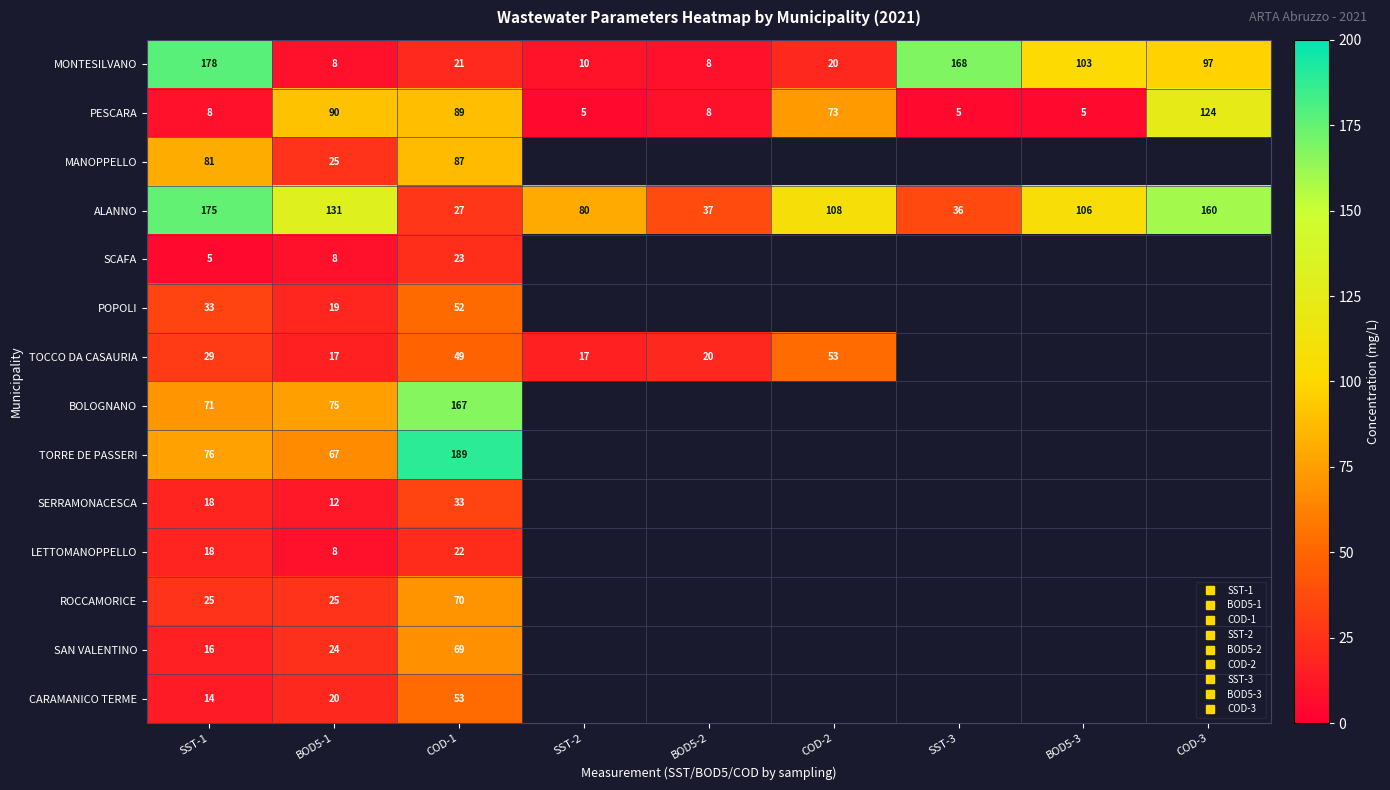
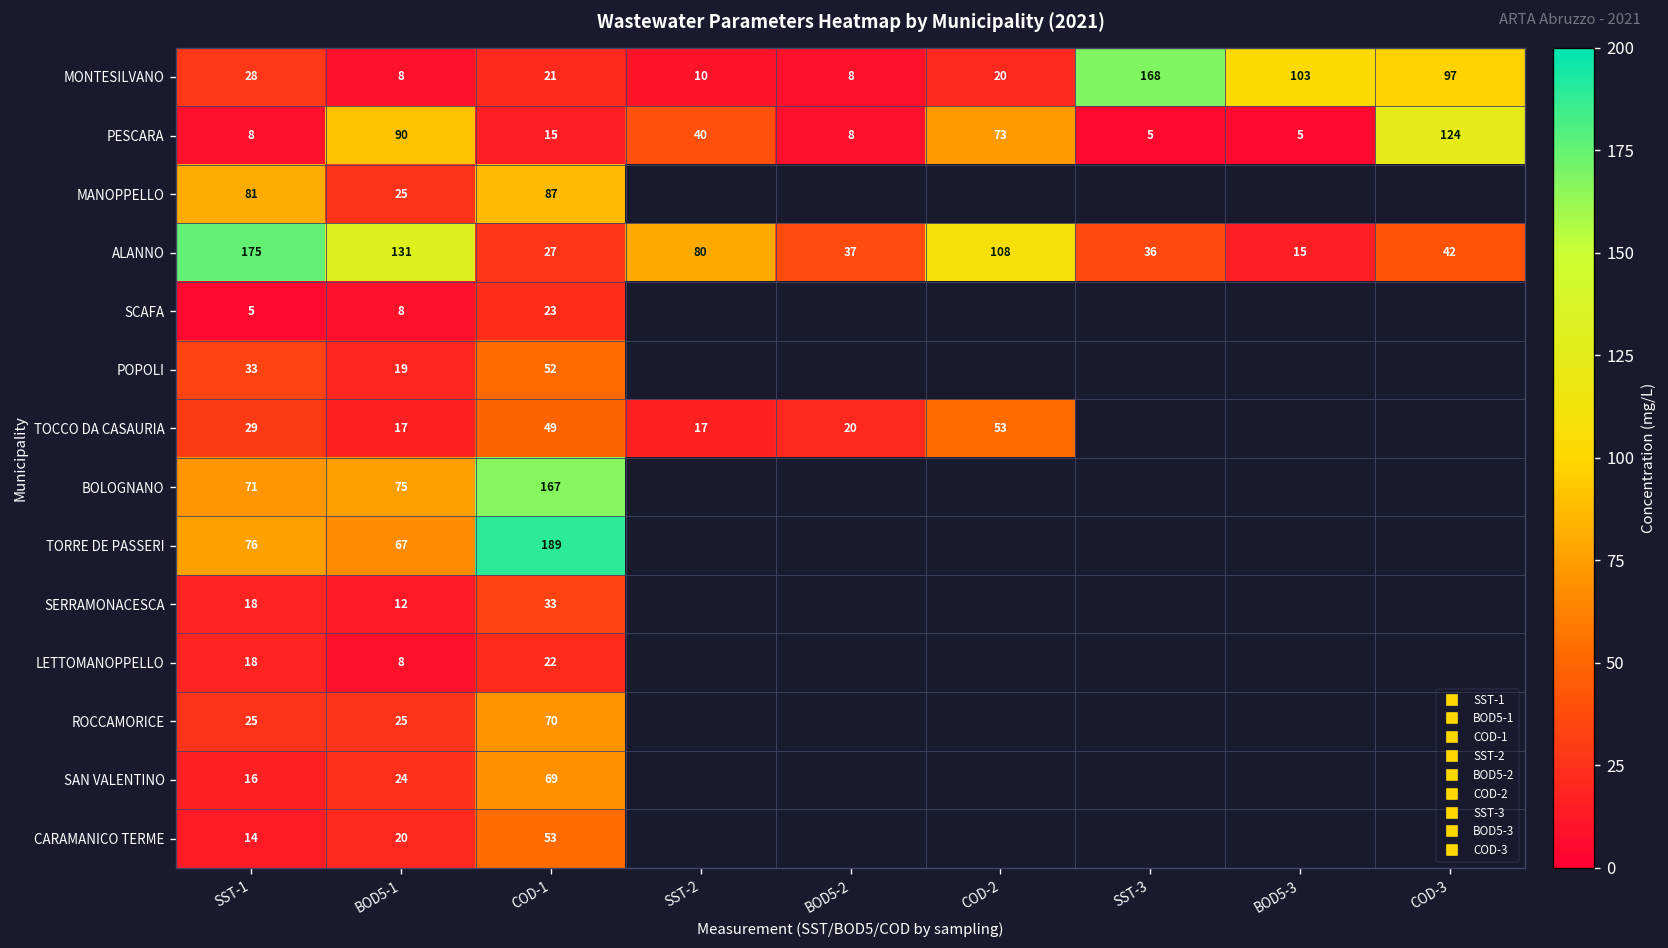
  {
    "MONTESILVANO": {
-     "SST-1": 178,
+     "SST-1": 28,
      "BOD5-1": 8,
      "COD-1": 21,
      "SST-2": 10,
      "BOD5-2": 8,
      "COD-2": 20,
      "SST-3": 168,
      "BOD5-3": 103,
      "COD-3": 97
    },
    "PESCARA": {
      "SST-1": 8,
      "BOD5-1": 90,
-     "COD-1": 89,
-     "SST-2": 5,
+     "COD-1": 15,
+     "SST-2": 40,
      "BOD5-2": 8,
      "COD-2": 73,
      "SST-3": 5,
      "BOD5-3": 5,
      "COD-3": 124
    },
    "MANOPPELLO": {
      "SST-1": 81,
      "BOD5-1": 25,
      "COD-1": 87
    },
    "ALANNO": {
      "SST-1": 175,
      "BOD5-1": 131,
      "COD-1": 27,
      "SST-2": 80,
      "BOD5-2": 37,
      "COD-2": 108,
      "SST-3": 36,
-     "BOD5-3": 106,
-     "COD-3": 160
+     "BOD5-3": 15,
+     "COD-3": 42
    },
    "SCAFA": {
      "SST-1": 5,
      "BOD5-1": 8,
      "COD-1": 23
    },
    "POPOLI": {
      "SST-1": 33,
      "BOD5-1": 19,
      "COD-1": 52
    },
    "TOCCO DA CASAURIA": {
      "SST-1": 29,
      "BOD5-1": 17,
      "COD-1": 49,
      "SST-2": 17,
      "BOD5-2": 20,
      "COD-2": 53
    },
    "BOLOGNANO": {
      "SST-1": 71,
      "BOD5-1": 75,
      "COD-1": 167
    },
    "TORRE DE PASSERI": {
      "SST-1": 76,
      "BOD5-1": 67,
      "COD-1": 189
    },
    "SERRAMONACESCA": {
      "SST-1": 18,
      "BOD5-1": 12,
      "COD-1": 33
    },
    "LETTOMANOPPELLO": {
      "SST-1": 18,
      "BOD5-1": 8,
      "COD-1": 22
    },
    "ROCCAMORICE": {
      "SST-1": 25,
      "BOD5-1": 25,
      "COD-1": 70
    },
    "SAN VALENTINO": {
      "SST-1": 16,
      "BOD5-1": 24,
      "COD-1": 69
    },
    "CARAMANICO TERME": {
      "SST-1": 14,
      "BOD5-1": 20,
      "COD-1": 53
    }
  }
